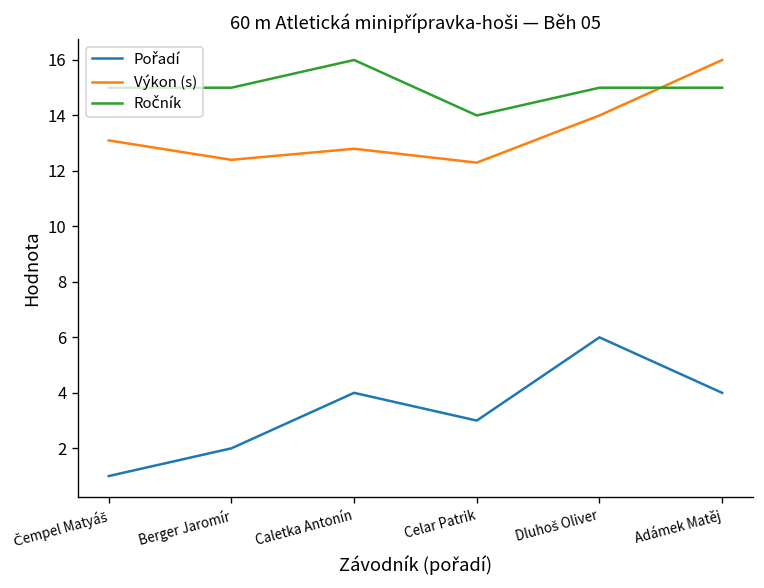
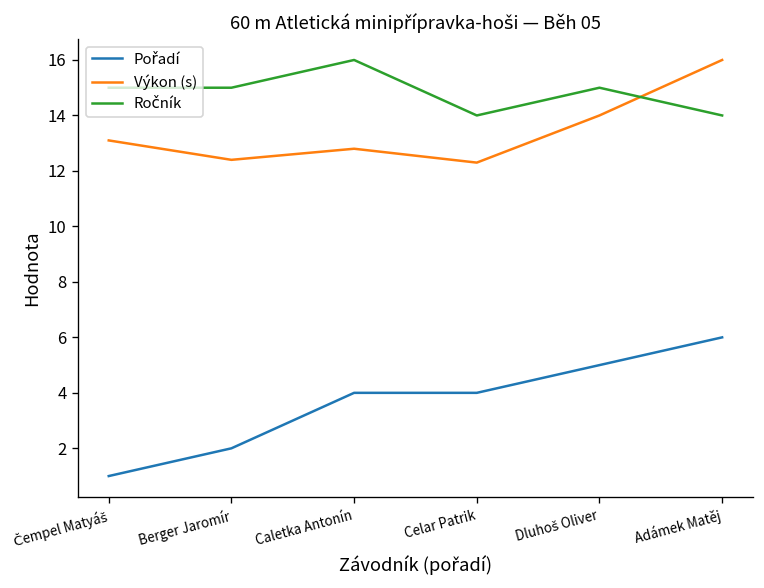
  {
    "Pořadí": {
      "Čempel Matyáš": 1,
      "Berger Jaromír": 2,
      "Caletka Antonín": 4,
-     "Celar Patrik": 3,
-     "Dluhoš Oliver": 6,
-     "Adámek Matěj": 4
+     "Celar Patrik": 4,
+     "Dluhoš Oliver": 5,
+     "Adámek Matěj": 6
    },
    "Výkon (s)": {
      "Čempel Matyáš": 13,
      "Berger Jaromír": 12.4,
      "Caletka Antonín": 12.8,
      "Celar Patrik": 12.3,
      "Dluhoš Oliver": 14,
      "Adámek Matěj": 16
    },
    "Ročník": {
      "Berger Jaromír": 15,
      "Caletka Antonín": 16,
      "Celar Patrik": 14,
      "Dluhoš Oliver": 15,
-     "Adámek Matěj": 15
+     "Adámek Matěj": 14
    }
  }
